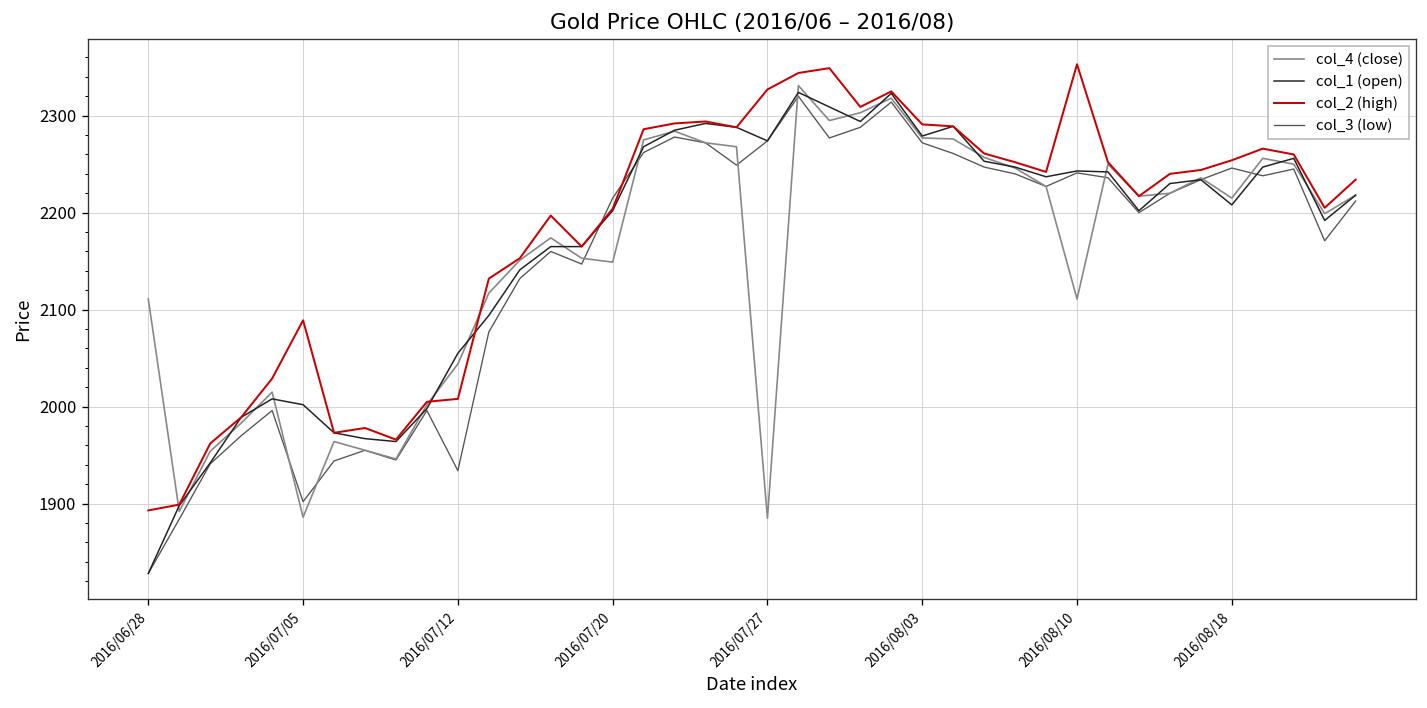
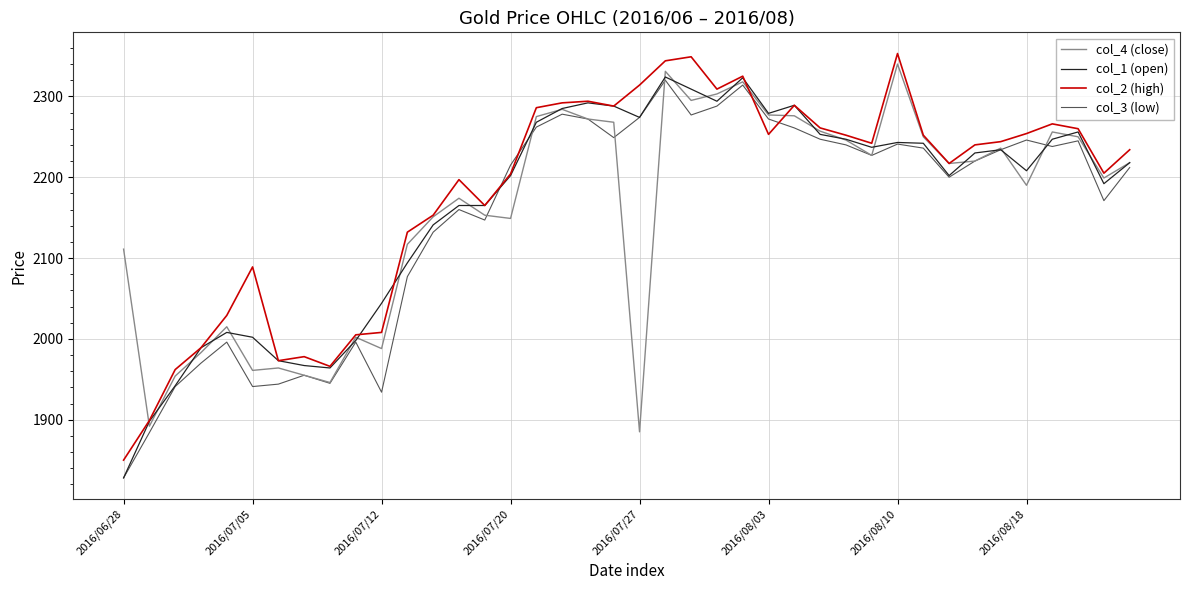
  {
    "col_4 (close)": {
      "2016/06/28": 2110,
-     "2016/07/05": 1890,
-     "2016/07/12": 2040,
+     "2016/07/05": 1960,
+     "2016/07/12": 1990,
      "2016/07/20": 2150,
      "2016/07/27": 1890,
-     "2016/08/10": 2110,
-     "2016/08/18": 2220
+     "2016/08/10": 2340,
+     "2016/08/18": 2190
    },
    "col_1 (open)": {
      "2016/07/05": 2000,
-     "2016/07/12": 2060,
+     "2016/07/12": 2040,
      "2016/08/18": 2210
    },
    "col_2 (high)": {
-     "2016/06/28": 1890,
+     "2016/06/28": 1850,
      "2016/07/05": 2090,
      "2016/07/12": 2010,
-     "2016/07/27": 2330,
-     "2016/08/03": 2290,
+     "2016/07/27": 2310,
+     "2016/08/03": 2250,
      "2016/08/10": 2350,
      "2016/08/18": 2250
    },
    "col_3 (low)": {
-     "2016/07/05": 1900,
+     "2016/07/05": 1940,
      "2016/07/12": 1930,
      "2016/07/20": 2220,
      "2016/08/03": 2270,
      "2016/08/18": 2250
    }
  }
